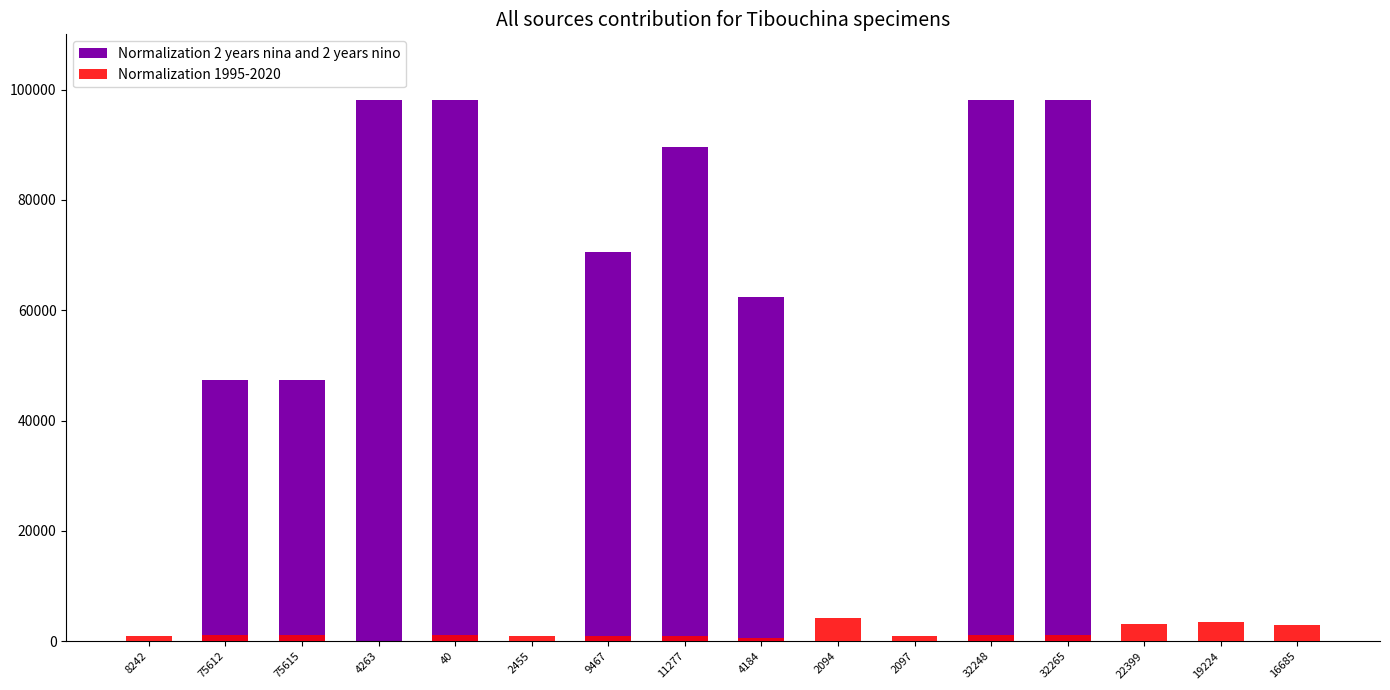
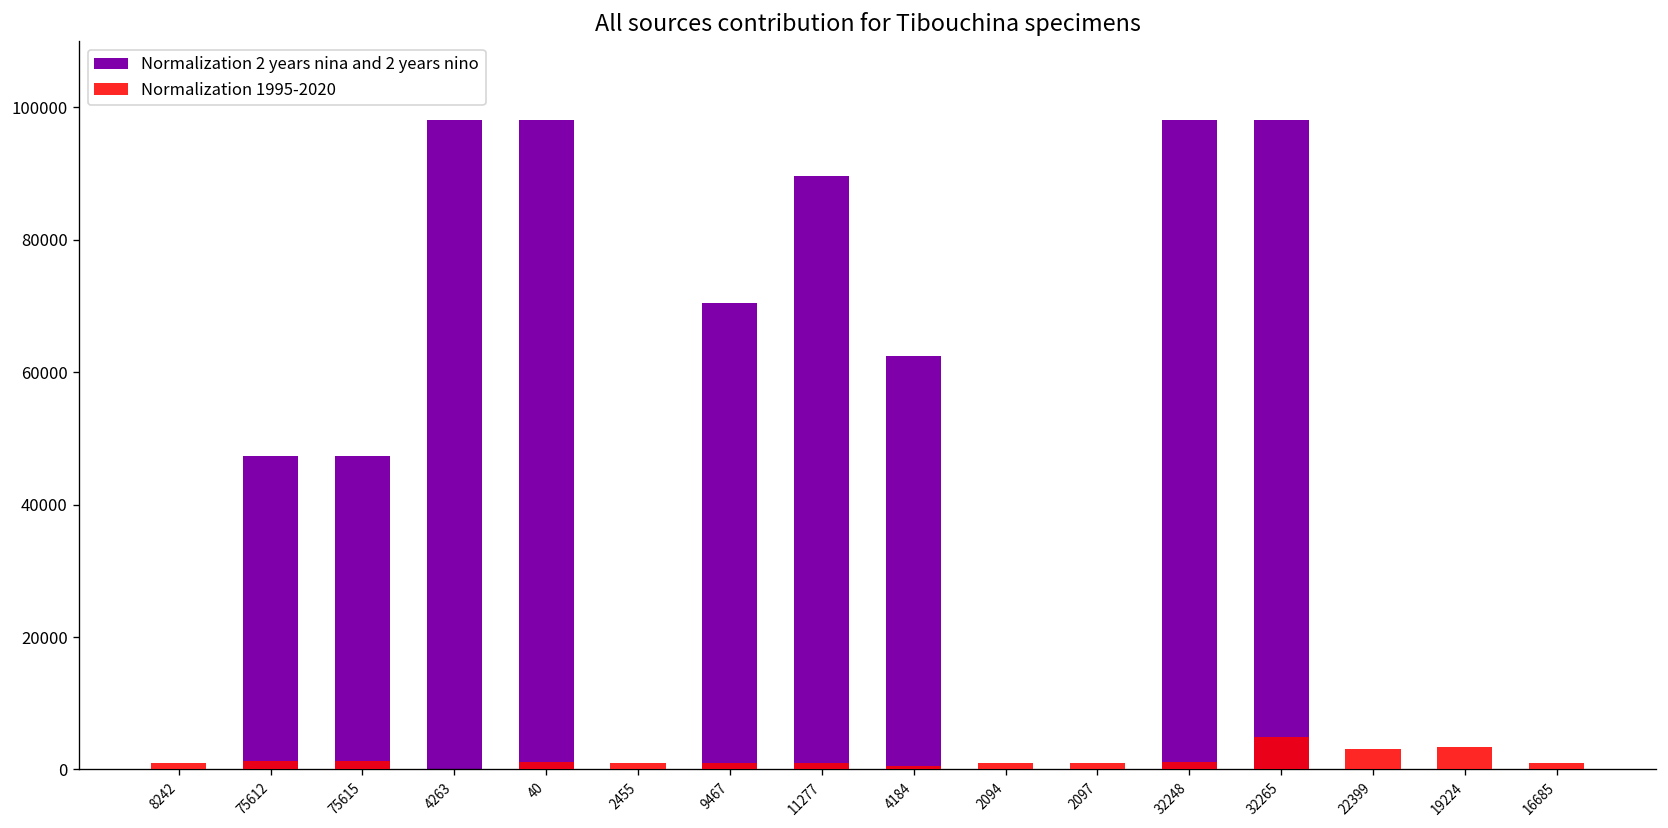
  {
    "Normalization 2 years nina and 2 years nino": {
      "8242": 0,
      "75612": 47000,
      "75615": 47000,
      "4263": 98000,
      "40": 98000,
      "2455": 0,
      "9467": 70000,
      "11277": 90000,
      "4184": 62000,
      "2094": 0,
      "2097": 0,
      "32248": 98000,
      "32265": 98000,
      "22399": 0,
      "19224": 0,
      "16685": 0
    },
    "Normalization 1995-2020": {
      "8242": 1000,
      "4263": 0,
      "2455": 1000,
-     "2094": 4000,
+     "2094": 1000,
      "2097": 1000,
-     "32265": 1000,
+     "32265": 5000,
      "22399": 3000,
      "19224": 3000,
-     "16685": 3000
+     "16685": 1000
    }
  }
